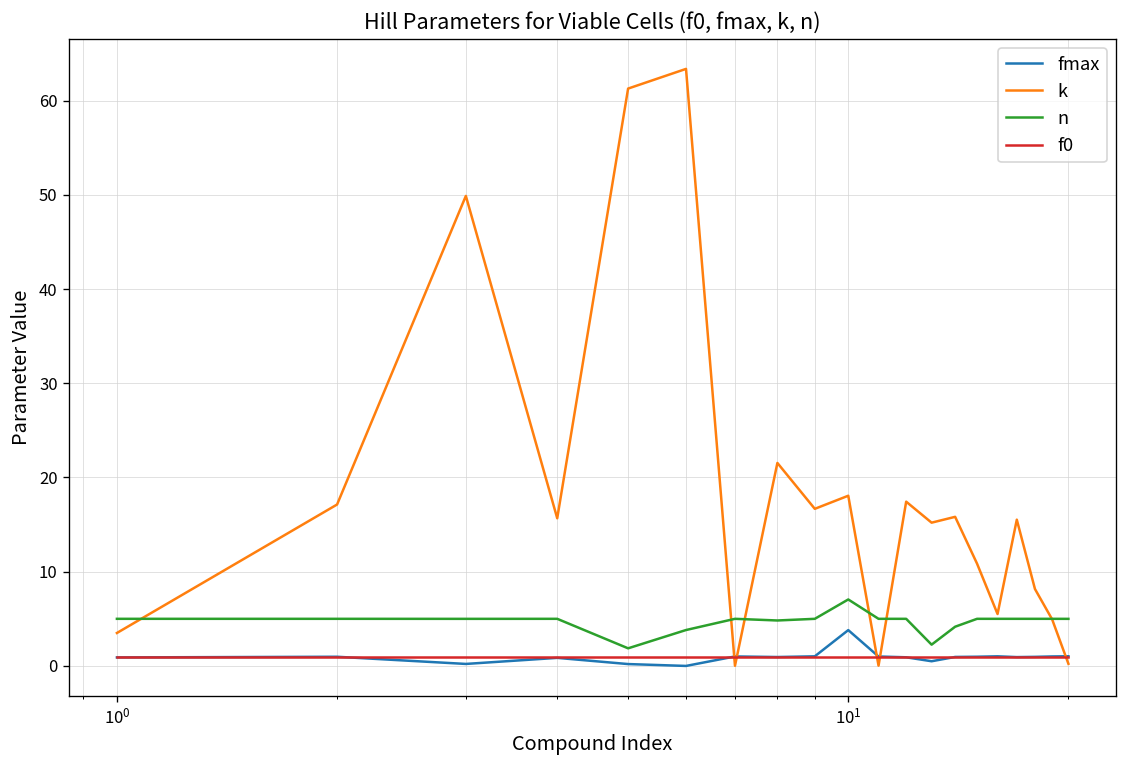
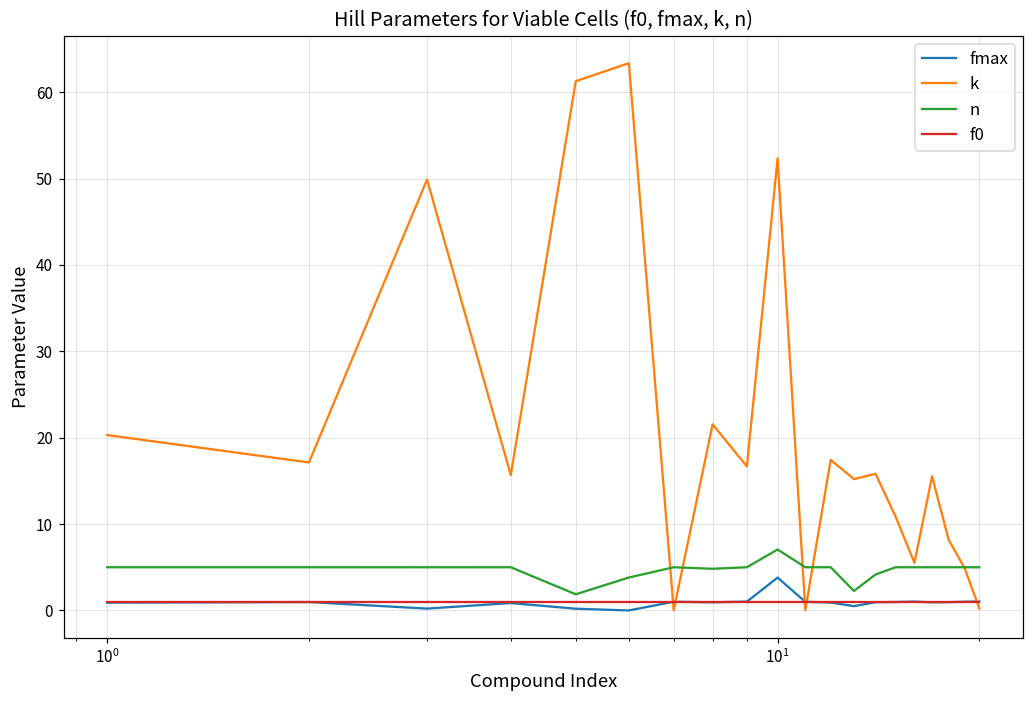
  {
    "fmax": {
      "10^1": 4
    },
    "k": {
-     "10^0": 3,
-     "10^1": 18
+     "10^0": 20,
+     "10^1": 52
    },
    "n": {
      "10^0": 5,
      "10^1": 7
    },
    "f0": {
      "10^1": 1
    }
  }
